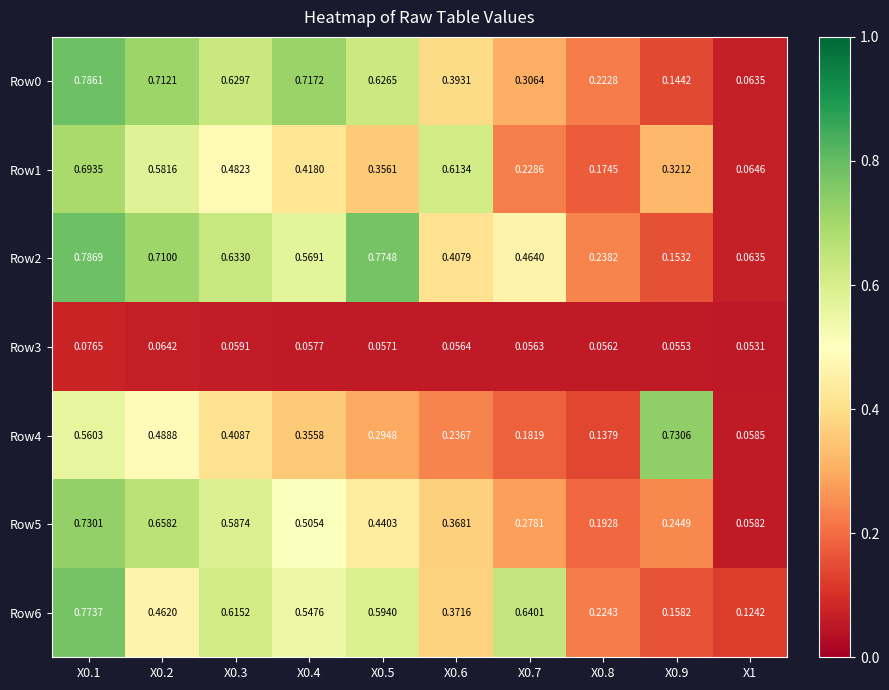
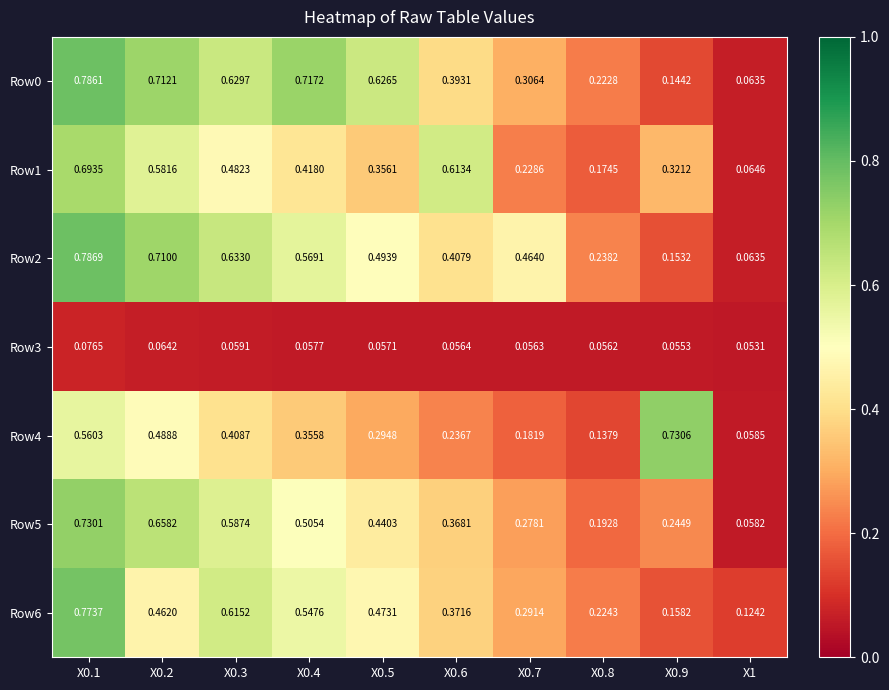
  {
    "Row0": {
      "X0.1": 0.7861,
      "X0.2": 0.7121,
      "X0.3": 0.6297,
      "X0.4": 0.7172,
      "X0.5": 0.6265,
      "X0.6": 0.3931,
      "X0.7": 0.3064,
      "X0.8": 0.2228,
      "X0.9": 0.1442,
      "X1": 0.0635
    },
    "Row1": {
      "X0.1": 0.6935,
      "X0.2": 0.5816,
      "X0.3": 0.4823,
      "X0.4": 0.4180,
      "X0.5": 0.3561,
      "X0.6": 0.6134,
      "X0.7": 0.2286,
      "X0.8": 0.1745,
      "X0.9": 0.3212,
      "X1": 0.0646
    },
    "Row2": {
      "X0.1": 0.7869,
      "X0.2": 0.7100,
      "X0.3": 0.6330,
      "X0.4": 0.5691,
-     "X0.5": 0.7748,
+     "X0.5": 0.4939,
      "X0.6": 0.4079,
      "X0.7": 0.4640,
      "X0.8": 0.2382,
      "X0.9": 0.1532,
      "X1": 0.0635
    },
    "Row3": {
      "X0.1": 0.0765,
      "X0.2": 0.0642,
      "X0.3": 0.0591,
      "X0.4": 0.0577,
      "X0.5": 0.0571,
      "X0.6": 0.0564,
      "X0.7": 0.0563,
      "X0.8": 0.0562,
      "X0.9": 0.0553,
      "X1": 0.0531
    },
    "Row4": {
      "X0.1": 0.5603,
      "X0.2": 0.4888,
      "X0.3": 0.4087,
      "X0.4": 0.3558,
      "X0.5": 0.2948,
      "X0.6": 0.2367,
      "X0.7": 0.1819,
      "X0.8": 0.1379,
      "X0.9": 0.7306,
      "X1": 0.0585
    },
    "Row5": {
      "X0.1": 0.7301,
      "X0.2": 0.6582,
      "X0.3": 0.5874,
      "X0.4": 0.5054,
      "X0.5": 0.4403,
      "X0.6": 0.3681,
      "X0.7": 0.2781,
      "X0.8": 0.1928,
      "X0.9": 0.2449,
      "X1": 0.0582
    },
    "Row6": {
      "X0.1": 0.7737,
      "X0.2": 0.4620,
      "X0.3": 0.6152,
      "X0.4": 0.5476,
-     "X0.5": 0.5940,
+     "X0.5": 0.4731,
      "X0.6": 0.3716,
-     "X0.7": 0.6401,
+     "X0.7": 0.2914,
      "X0.8": 0.2243,
      "X0.9": 0.1582,
      "X1": 0.1242
    }
  }
